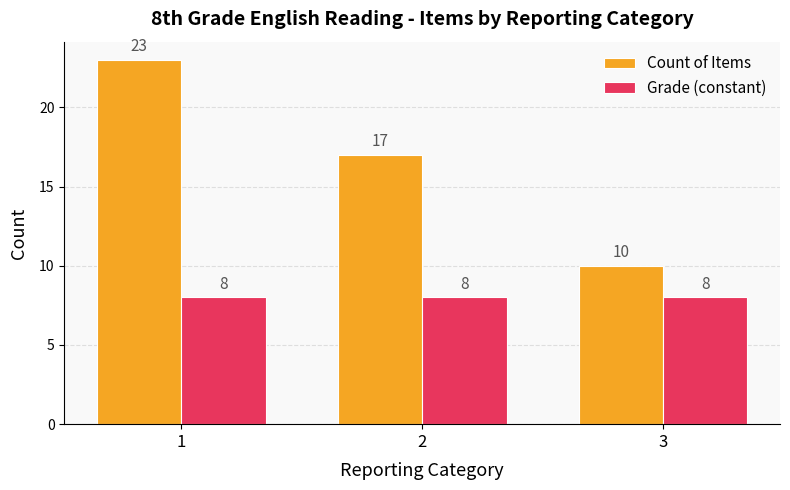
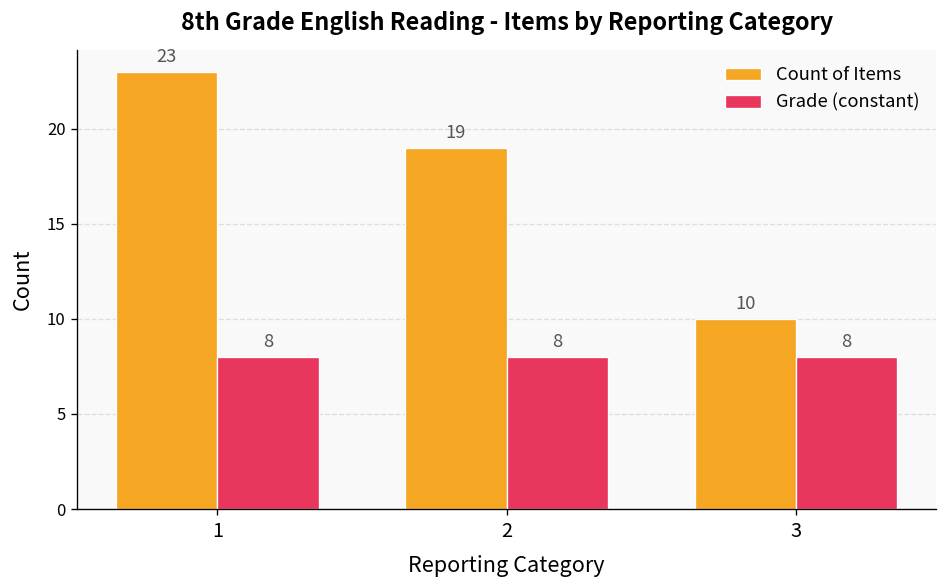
  {
    "Count of Items": {
      "1": 23,
-     "2": 17,
+     "2": 19,
      "3": 10
    },
    "Grade (constant)": {
      "1": 8,
      "2": 8,
      "3": 8
    }
  }
